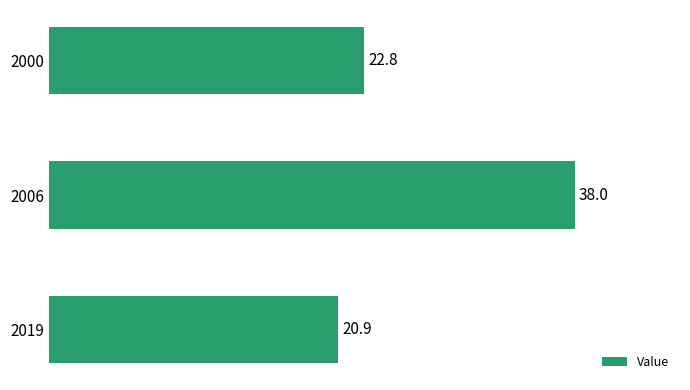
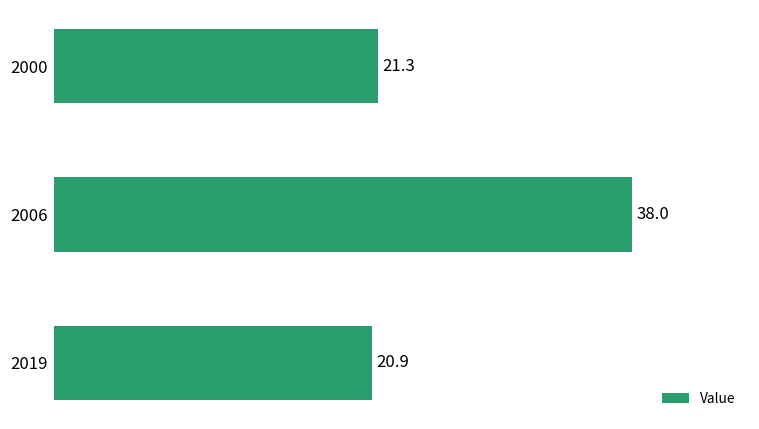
  {
-   "2000": 22.8,
+   "2000": 21.3,
    "2006": 38.0,
    "2019": 20.9
  }
